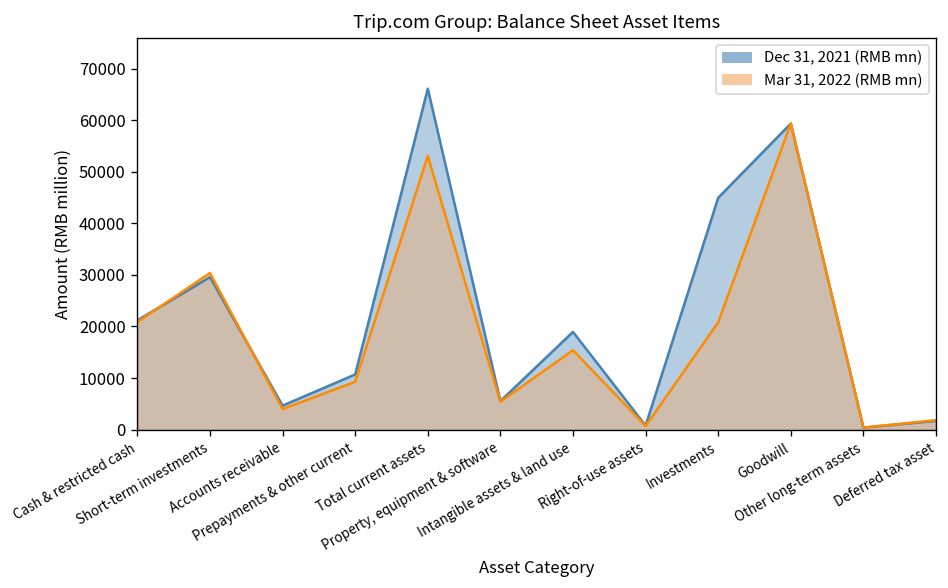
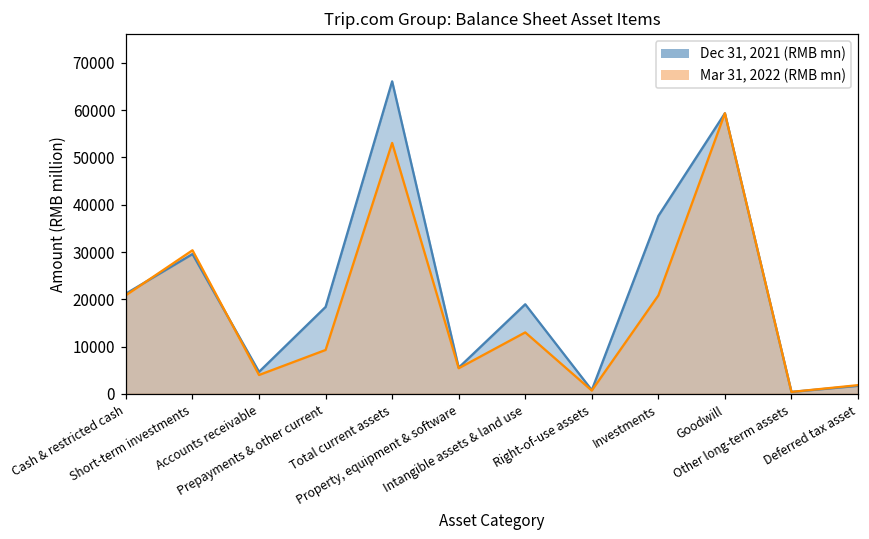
  {
    "Dec 31, 2021 (RMB mn)": {
      "Short-term investments": 30000,
      "Accounts receivable": 5000,
-     "Prepayments & other current": 11000,
+     "Prepayments & other current": 18000,
      "Total current assets": 66000,
      "Intangible assets & land use": 19000,
-     "Investments": 45000
+     "Investments": 38000
    },
    "Mar 31, 2022 (RMB mn)": {
      "Short-term investments": 30000,
      "Accounts receivable": 4000,
      "Prepayments & other current": 9000,
      "Total current assets": 53000,
-     "Intangible assets & land use": 15000,
+     "Intangible assets & land use": 13000,
      "Investments": 21000
    }
  }
